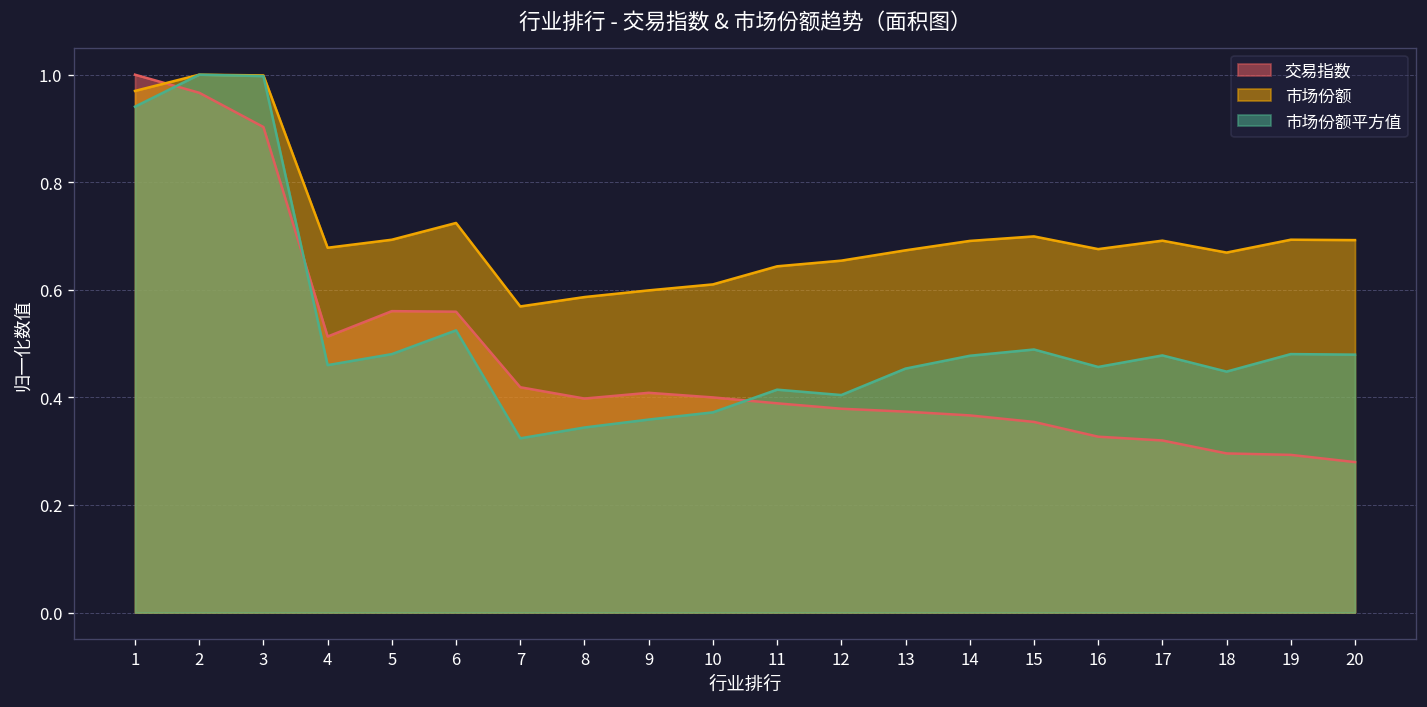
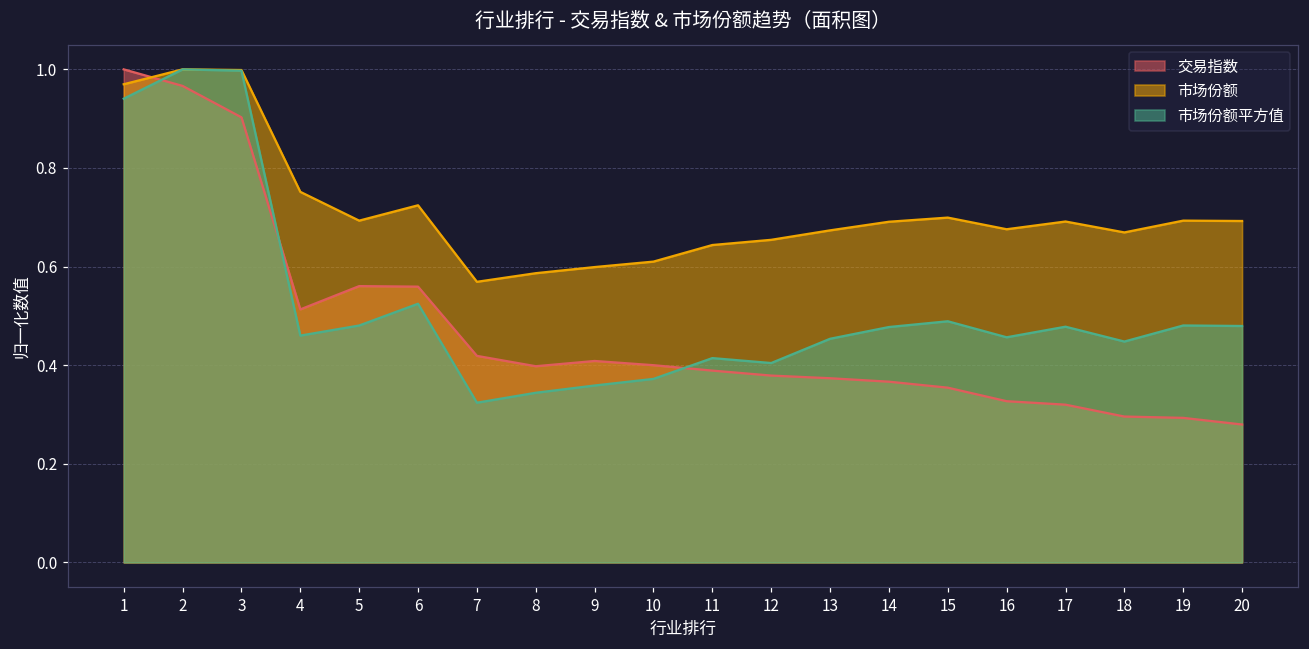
  {
    "交易指数": {
      "1": 1.00,
      "2": 0.97,
      "3": 0.90,
      "4": 0.51,
      "5": 0.56,
      "6": 0.56,
      "7": 0.42,
      "8": 0.40,
      "9": 0.41,
      "10": 0.40,
      "11": 0.39,
      "12": 0.38,
      "13": 0.37,
      "14": 0.37,
      "15": 0.35,
      "16": 0.33,
      "17": 0.32,
      "18": 0.30,
      "19": 0.29,
      "20": 0.28
    },
    "市场份额": {
      "1": 0.97,
-     "4": 0.68,
+     "4": 0.75,
      "5": 0.69,
      "6": 0.72,
      "7": 0.57,
      "8": 0.59,
      "9": 0.60,
      "10": 0.61,
      "11": 0.64,
      "12": 0.65,
      "13": 0.67,
      "14": 0.69,
      "15": 0.70,
      "16": 0.68,
      "17": 0.69,
      "18": 0.67,
      "19": 0.69,
      "20": 0.69
    },
    "市场份额平方值": {
      "1": 0.94,
      "4": 0.46,
      "5": 0.48,
      "6": 0.52,
      "7": 0.32,
      "8": 0.34,
      "9": 0.36,
      "10": 0.37,
      "11": 0.41,
      "12": 0.40,
      "13": 0.45,
      "14": 0.48,
      "15": 0.49,
      "16": 0.46,
      "17": 0.48,
      "18": 0.45,
      "19": 0.48,
      "20": 0.48
    }
  }
